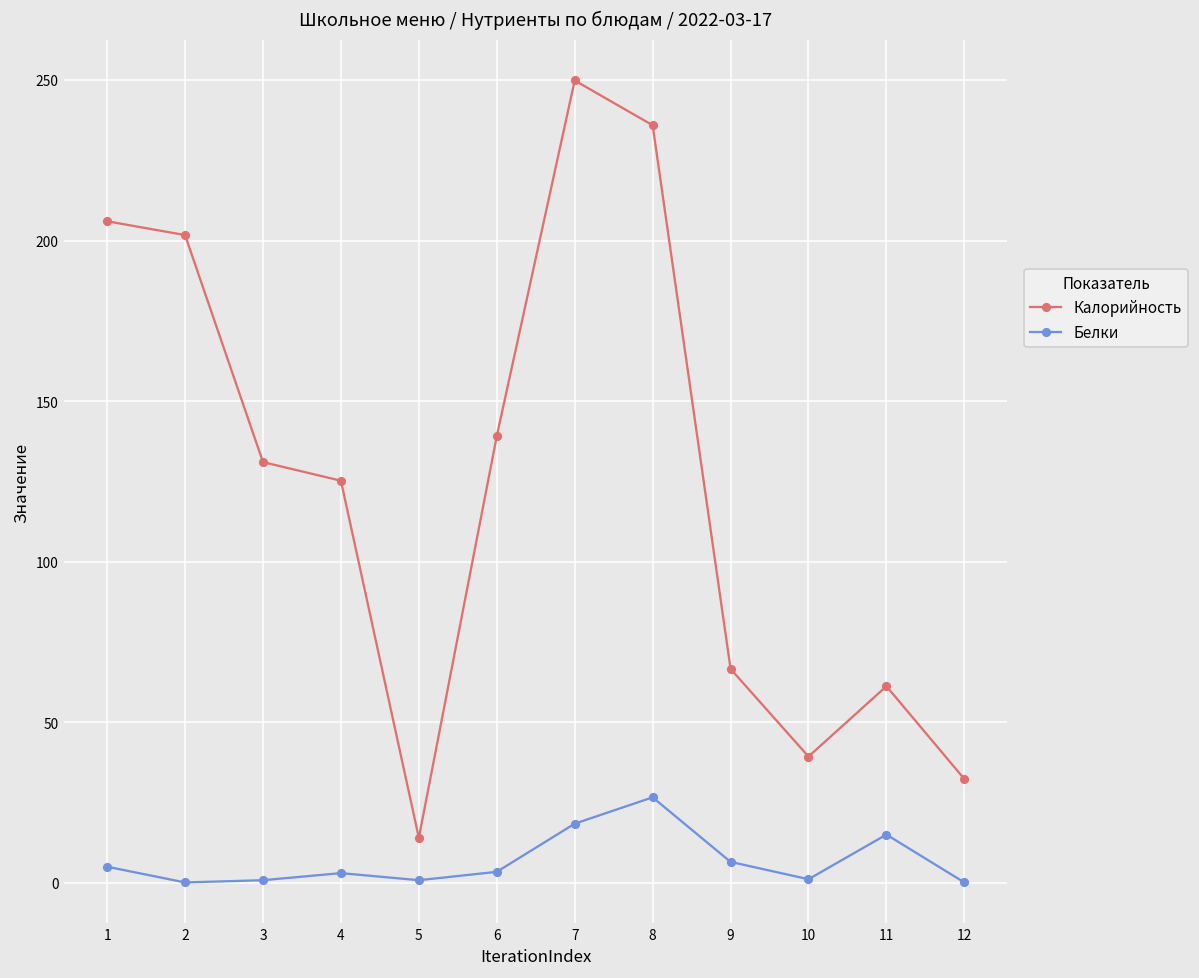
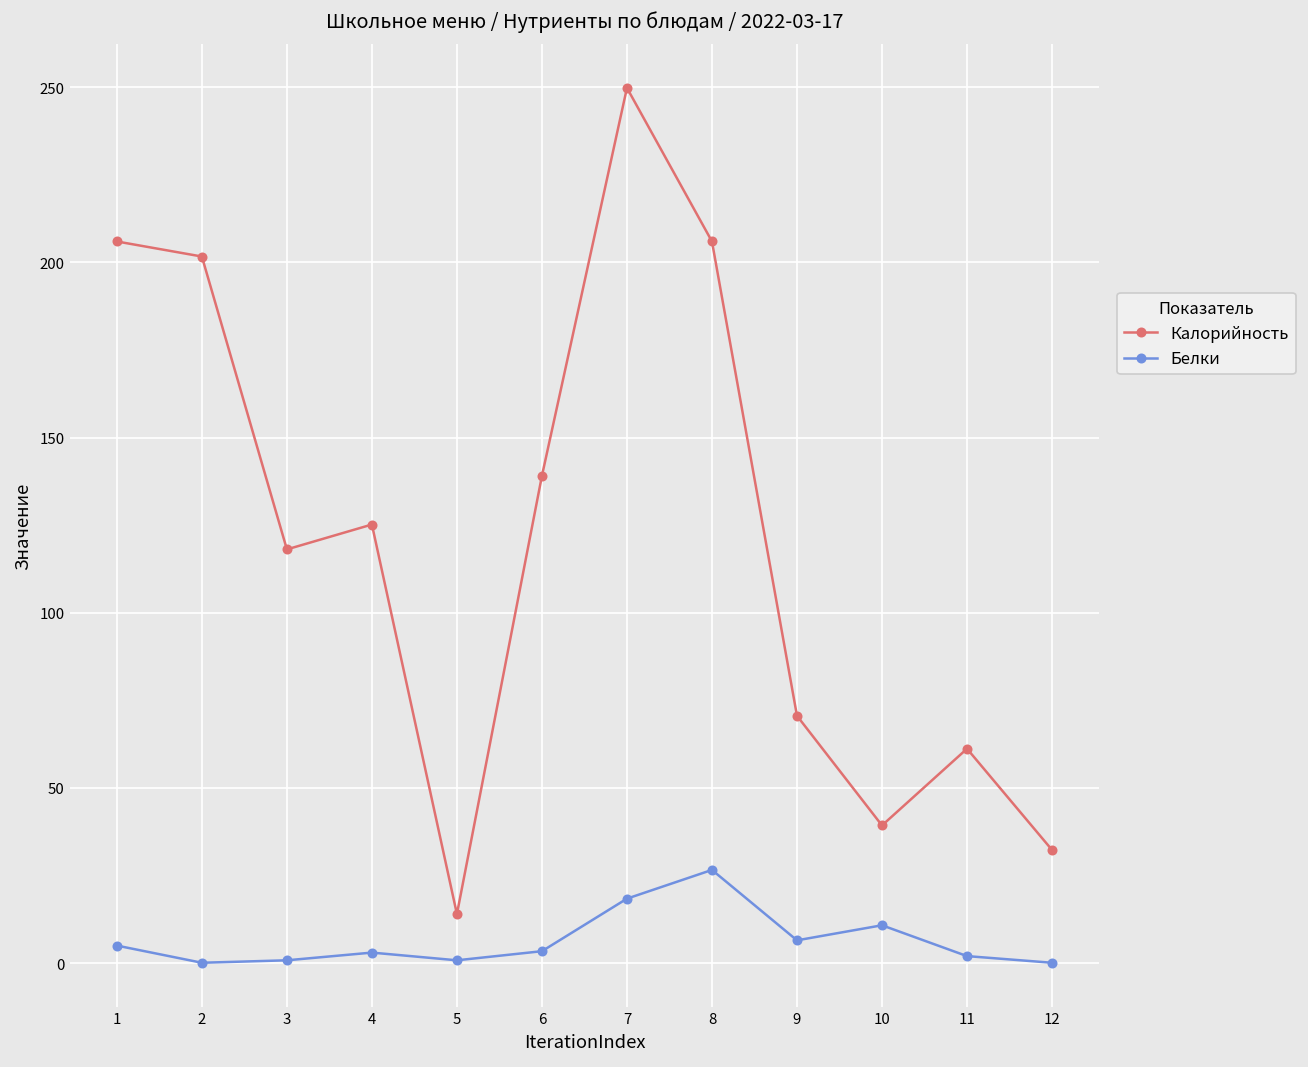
  {
    "Калорийность": {
      "1": 206,
      "2": 202,
-     "3": 131,
+     "3": 118,
      "4": 125,
      "5": 14,
      "6": 139,
      "7": 250,
-     "8": 236,
-     "9": 67,
+     "8": 206,
+     "9": 71,
      "10": 39,
      "11": 61,
      "12": 32
    },
    "Белки": {
      "1": 5,
      "2": 0,
      "3": 1,
      "4": 3,
      "5": 1,
      "6": 3,
      "7": 18,
      "8": 27,
      "9": 7,
-     "10": 1,
-     "11": 15,
+     "10": 11,
+     "11": 2,
      "12": 0
    }
  }
